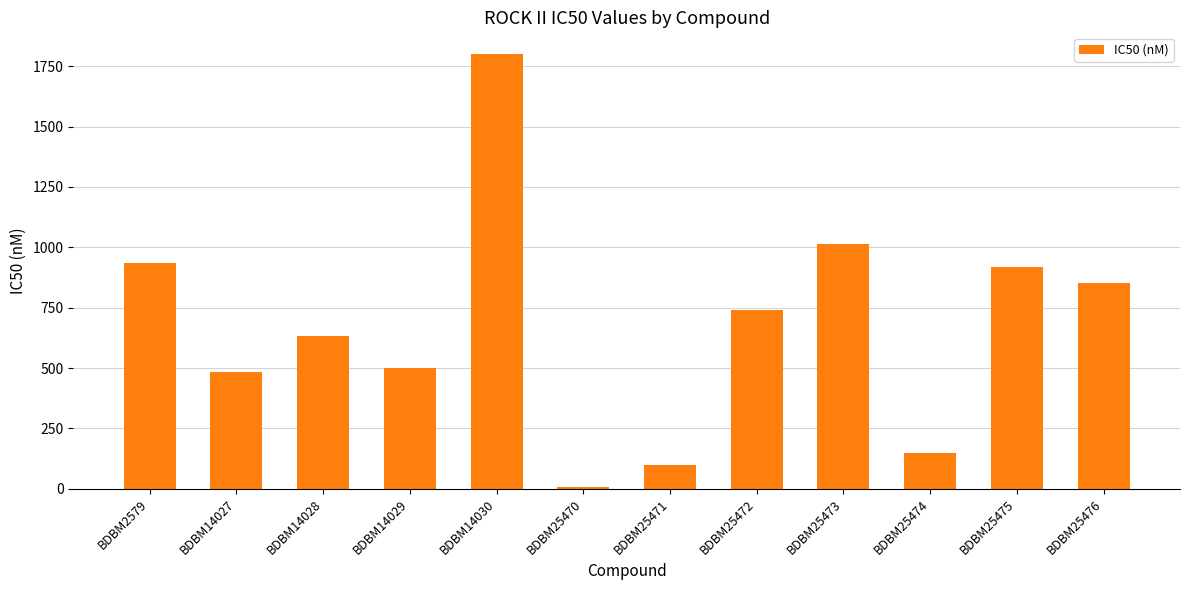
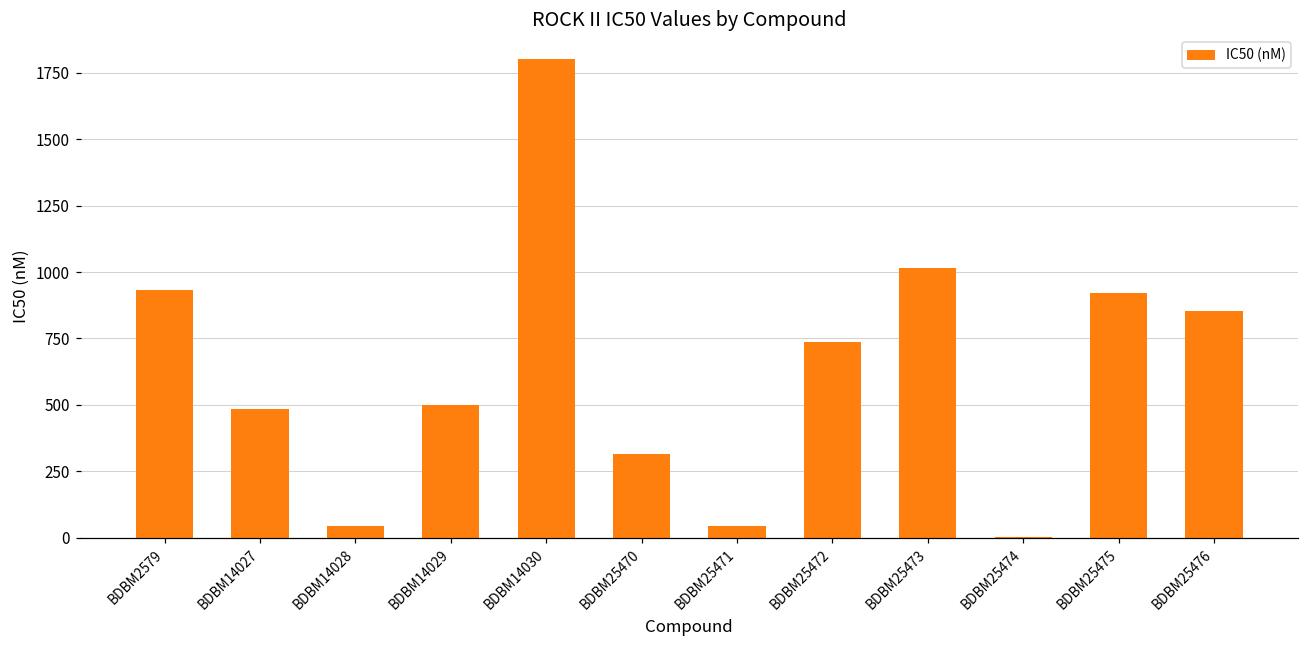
  {
    "BDBM2579": 930,
    "BDBM14027": 490,
-   "BDBM14028": 630,
+   "BDBM14028": 50,
    "BDBM14029": 500,
    "BDBM14030": 1800,
-   "BDBM25470": 10,
-   "BDBM25471": 100,
+   "BDBM25470": 320,
+   "BDBM25471": 50,
    "BDBM25472": 740,
    "BDBM25473": 1010,
-   "BDBM25474": 150,
+   "BDBM25474": 0,
    "BDBM25475": 920,
    "BDBM25476": 850
  }
